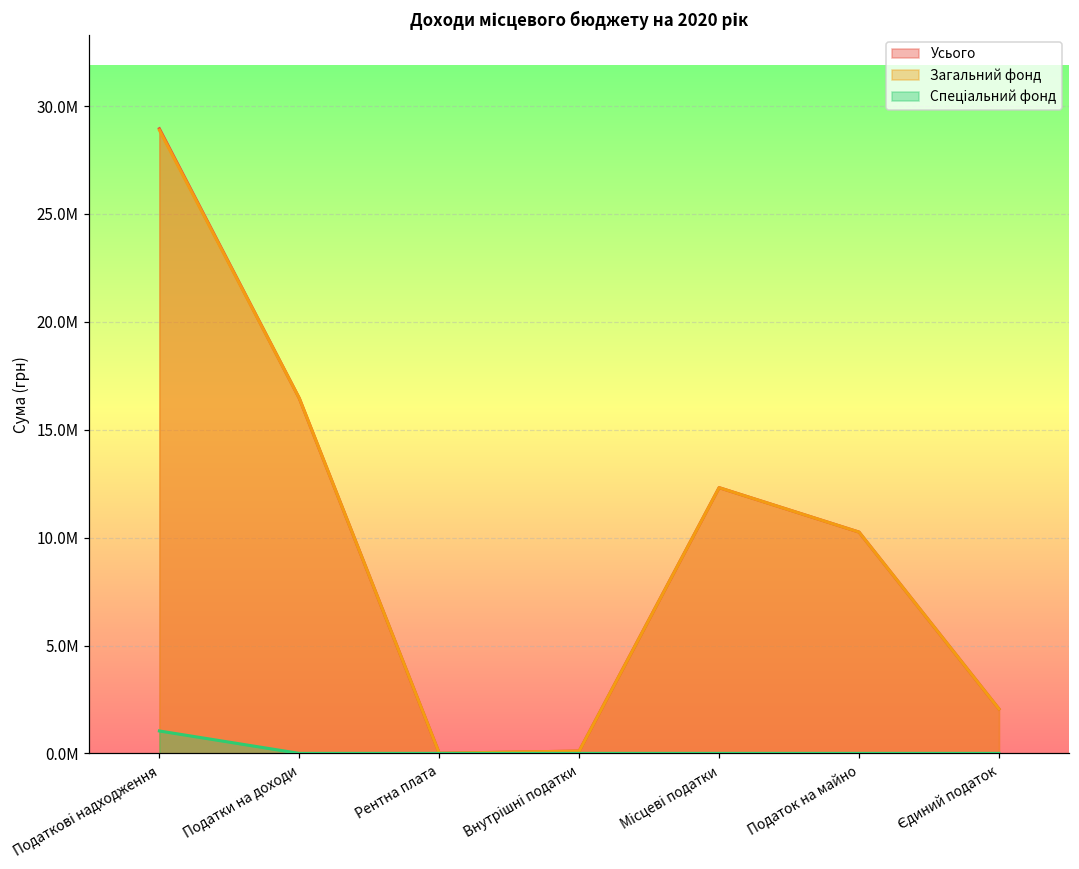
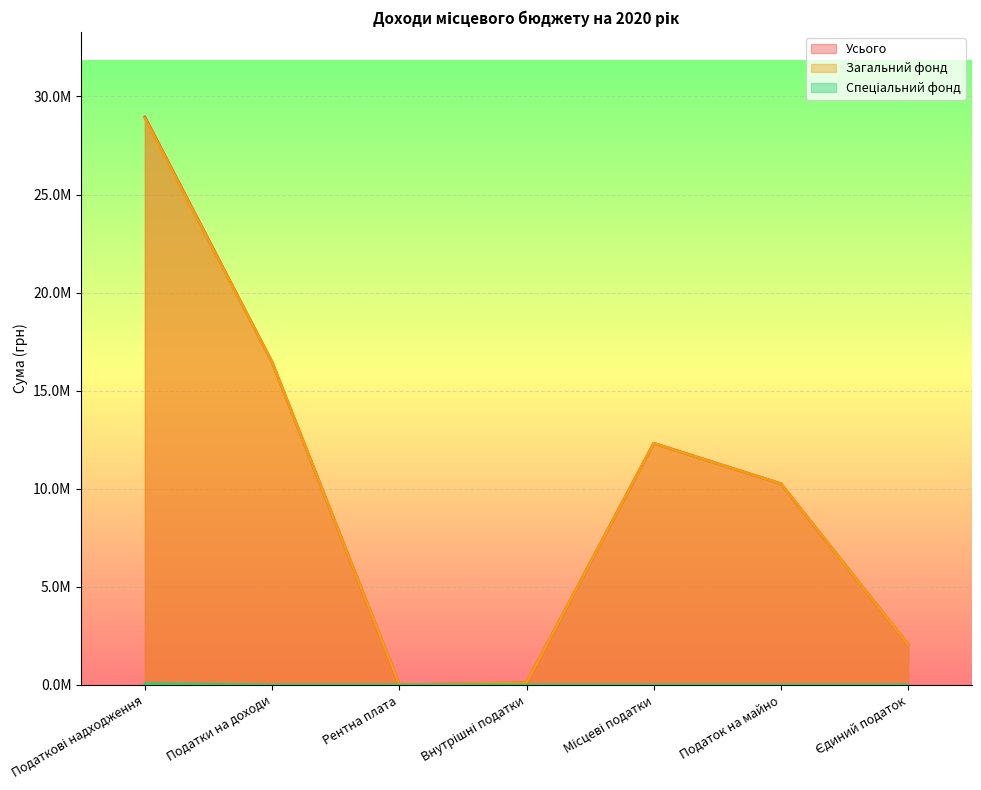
  {
    "Спеціальний фонд": {
-     "Податкові надходження": 1000000,
+     "Податкові надходження": 100000,
      "Податки на доходи": 0,
      "Місцеві податки": 0,
      "Податок на майно": 0,
      "Єдиний податок": 0
    }
  }
